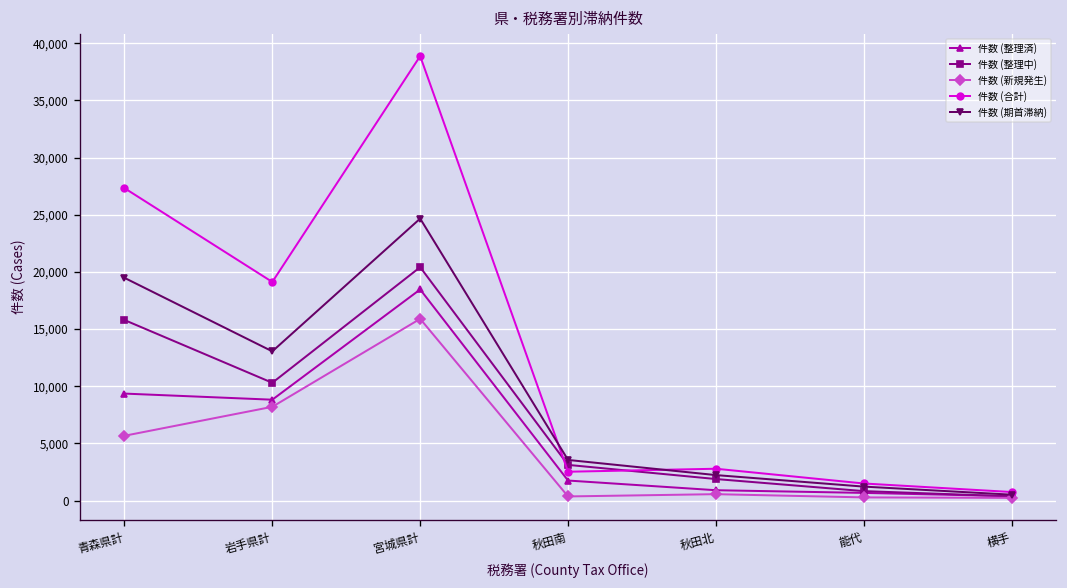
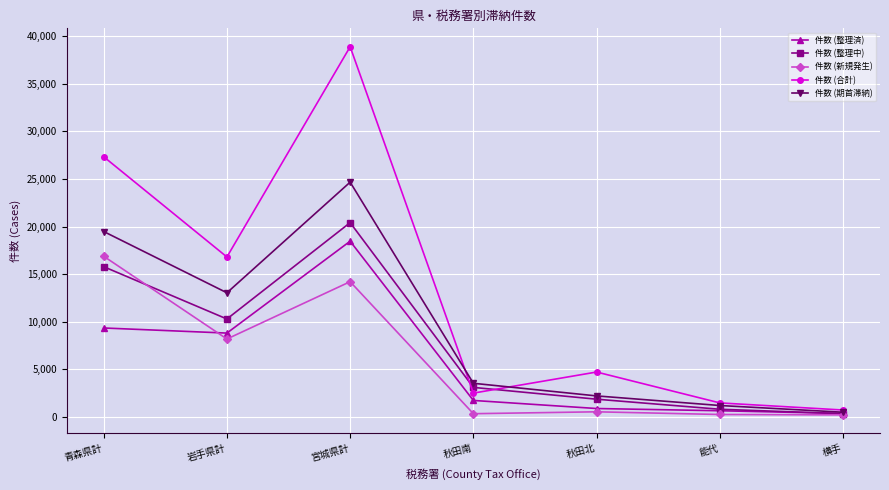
  {
    "件数 (新規発生)": {
-     "青森県計": "6,000",
+     "青森県計": "17,000",
      "岩手県計": "8,000",
-     "宮城県計": "16,000",
+     "宮城県計": "14,000",
      "秋田南": "0",
      "秋田北": "1,000",
      "能代": "0"
    },
    "件数 (合計)": {
      "青森県計": "27,000",
-     "岩手県計": "19,000",
+     "岩手県計": "17,000",
      "宮城県計": "39,000",
      "秋田南": "3,000",
-     "秋田北": "3,000",
+     "秋田北": "5,000",
      "能代": "1,000"
    }
  }
